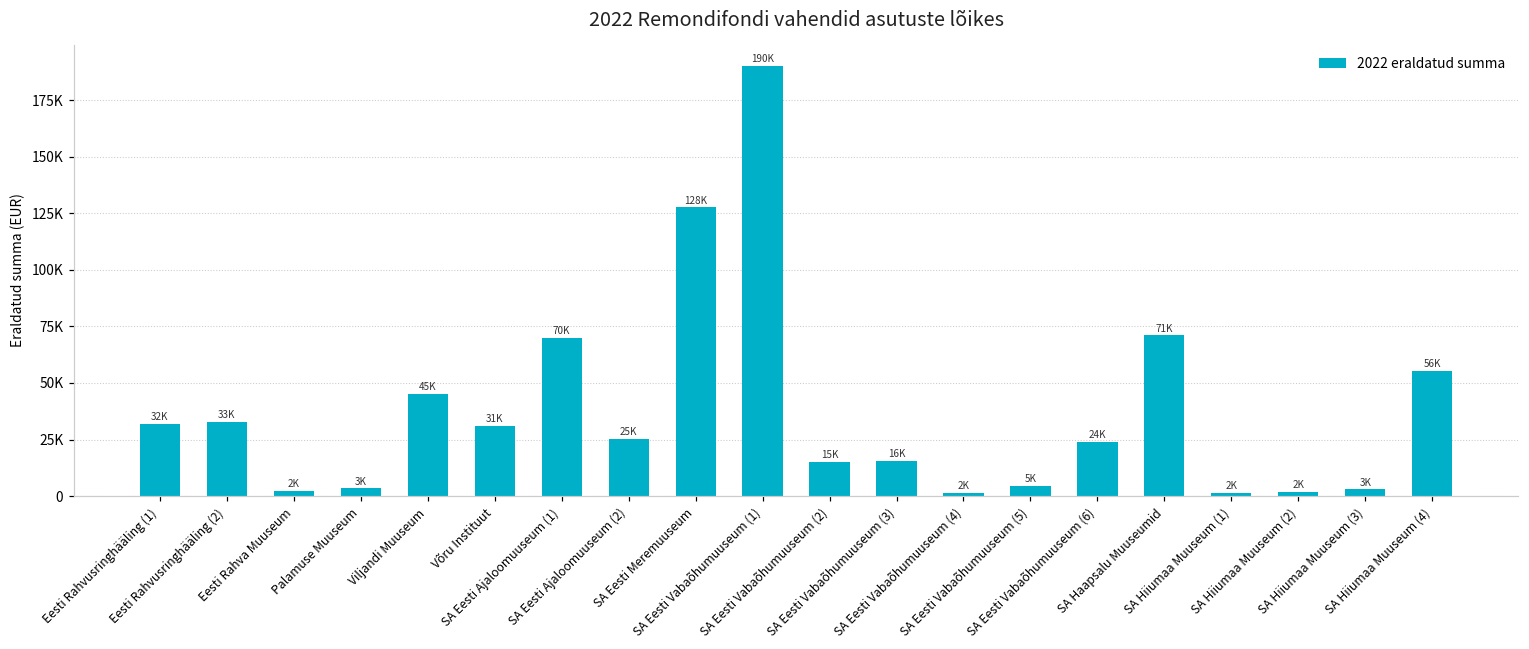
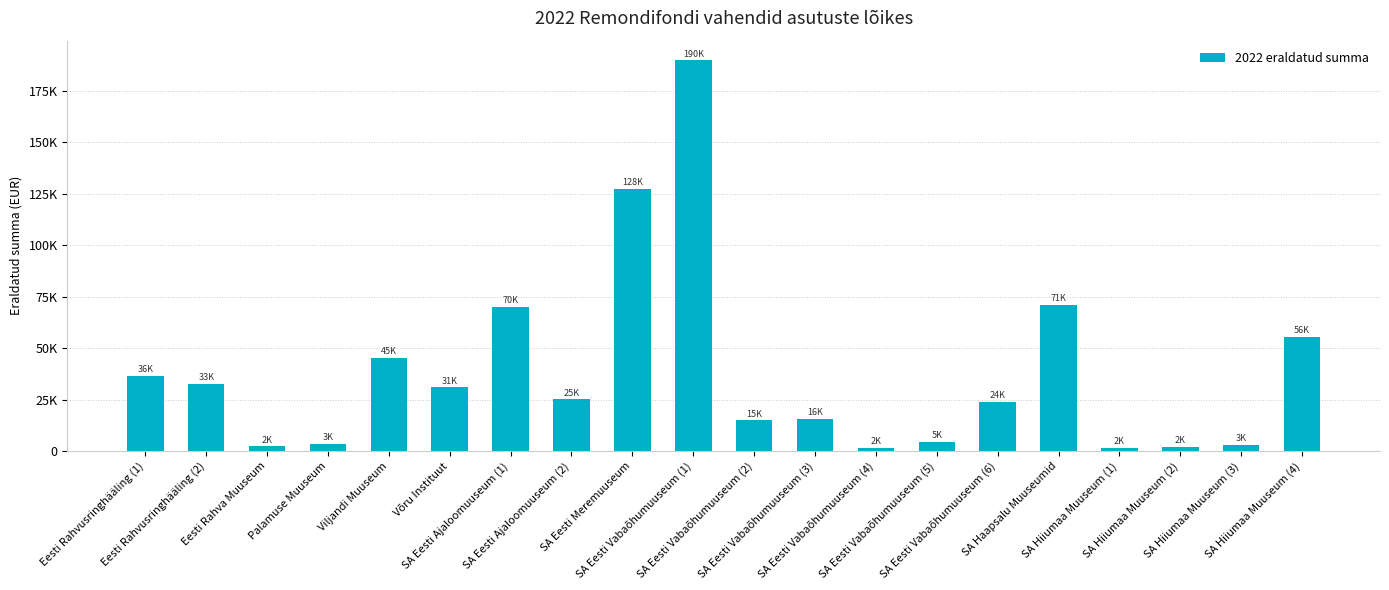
  {
-   "Eesti Rahvusringhääling (1)": "32K",
+   "Eesti Rahvusringhääling (1)": "36K",
    "Eesti Rahvusringhääling (2)": "33K",
    "Eesti Rahva Muuseum": "2K",
    "Palamuse Muuseum": "3K",
    "Viljandi Muuseum": "45K",
    "Võru Instituut": "31K",
    "SA Eesti Ajaloomuuseum (1)": "70K",
    "SA Eesti Ajaloomuuseum (2)": "25K",
    "SA Eesti Meremuuseum": "128K",
    "SA Eesti Vabaõhumuuseum (1)": "190K",
    "SA Eesti Vabaõhumuuseum (2)": "15K",
    "SA Eesti Vabaõhumuuseum (3)": "16K",
    "SA Eesti Vabaõhumuuseum (4)": "2K",
    "SA Eesti Vabaõhumuuseum (5)": "5K",
    "SA Eesti Vabaõhumuuseum (6)": "24K",
    "SA Haapsalu Muuseumid": "71K",
    "SA Hiiumaa Muuseum (1)": "2K",
    "SA Hiiumaa Muuseum (2)": "2K",
    "SA Hiiumaa Muuseum (3)": "3K",
    "SA Hiiumaa Muuseum (4)": "56K"
  }
